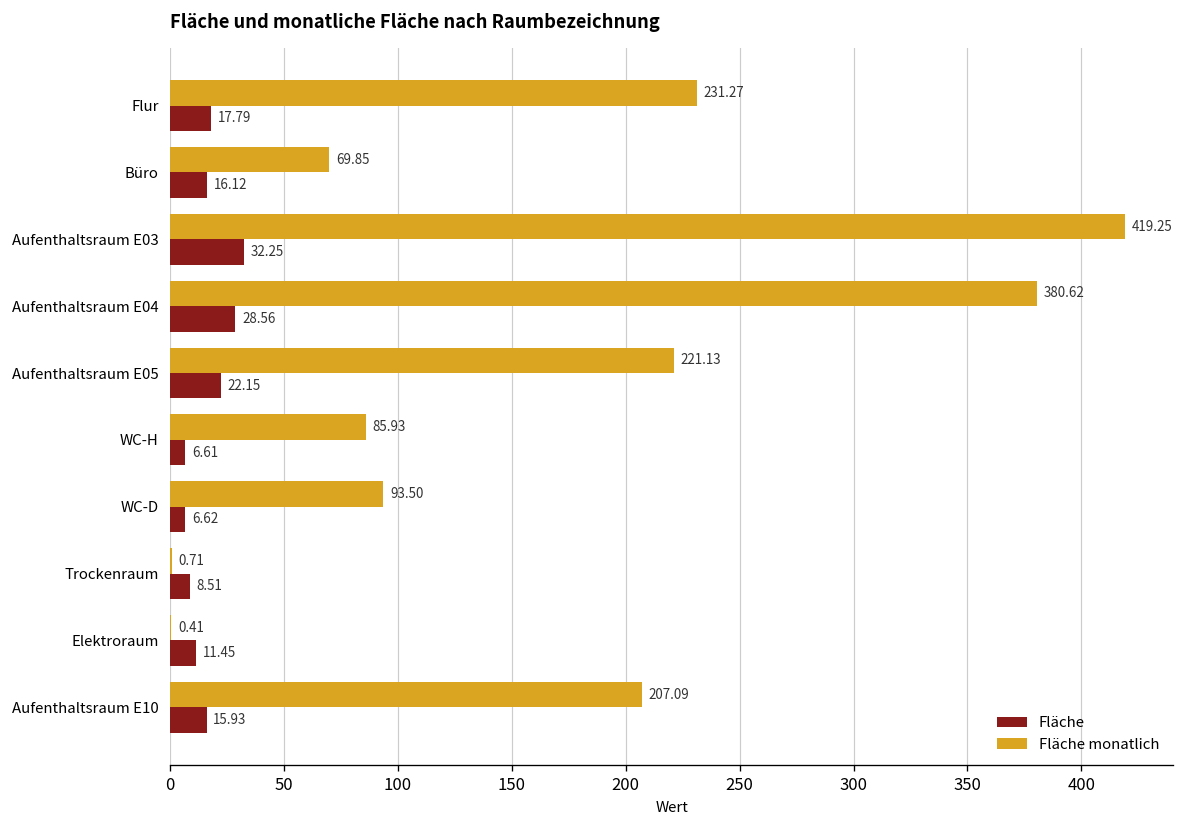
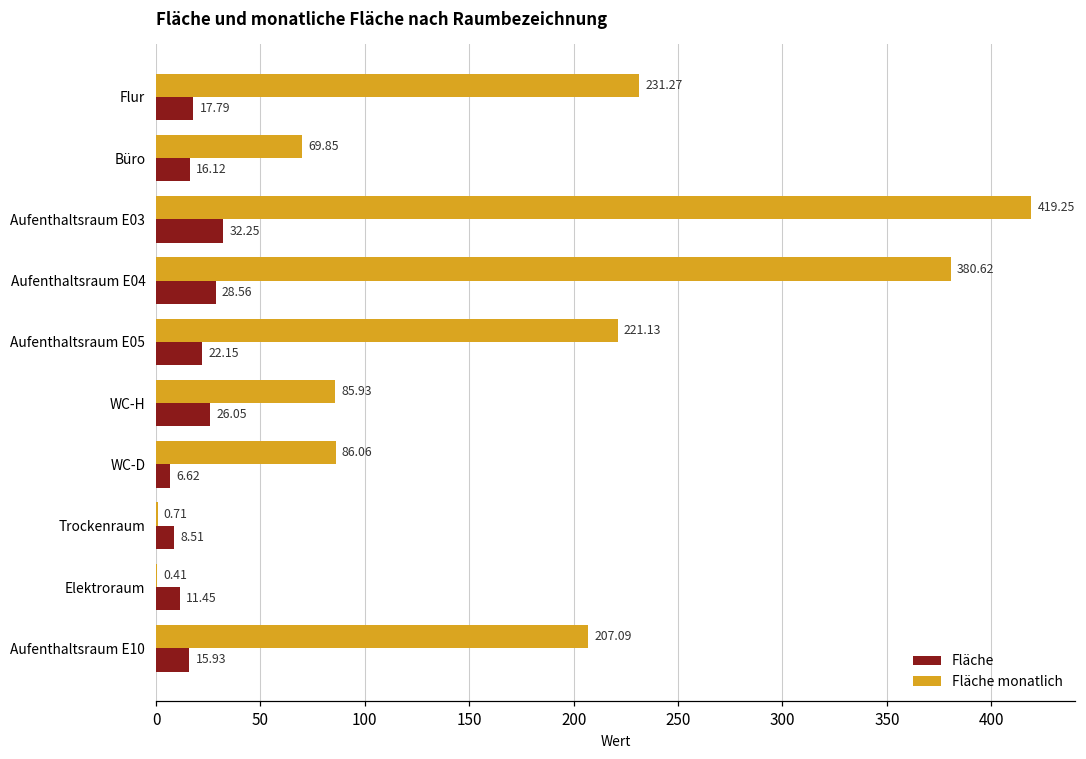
  {
    "Fläche": {
      "Flur": 17.79,
      "Büro": 16.12,
      "Aufenthaltsraum E03": 32.25,
      "Aufenthaltsraum E04": 28.56,
      "Aufenthaltsraum E05": 22.15,
-     "WC-H": 6.61,
+     "WC-H": 26.05,
      "WC-D": 6.62,
      "Trockenraum": 8.51,
      "Elektroraum": 11.45,
      "Aufenthaltsraum E10": 15.93
    },
    "Fläche monatlich": {
      "Flur": 231.27,
      "Büro": 69.85,
      "Aufenthaltsraum E03": 419.25,
      "Aufenthaltsraum E04": 380.62,
      "Aufenthaltsraum E05": 221.13,
      "WC-H": 85.93,
-     "WC-D": 93.50,
+     "WC-D": 86.06,
      "Trockenraum": 0.71,
      "Elektroraum": 0.41,
      "Aufenthaltsraum E10": 207.09
    }
  }
